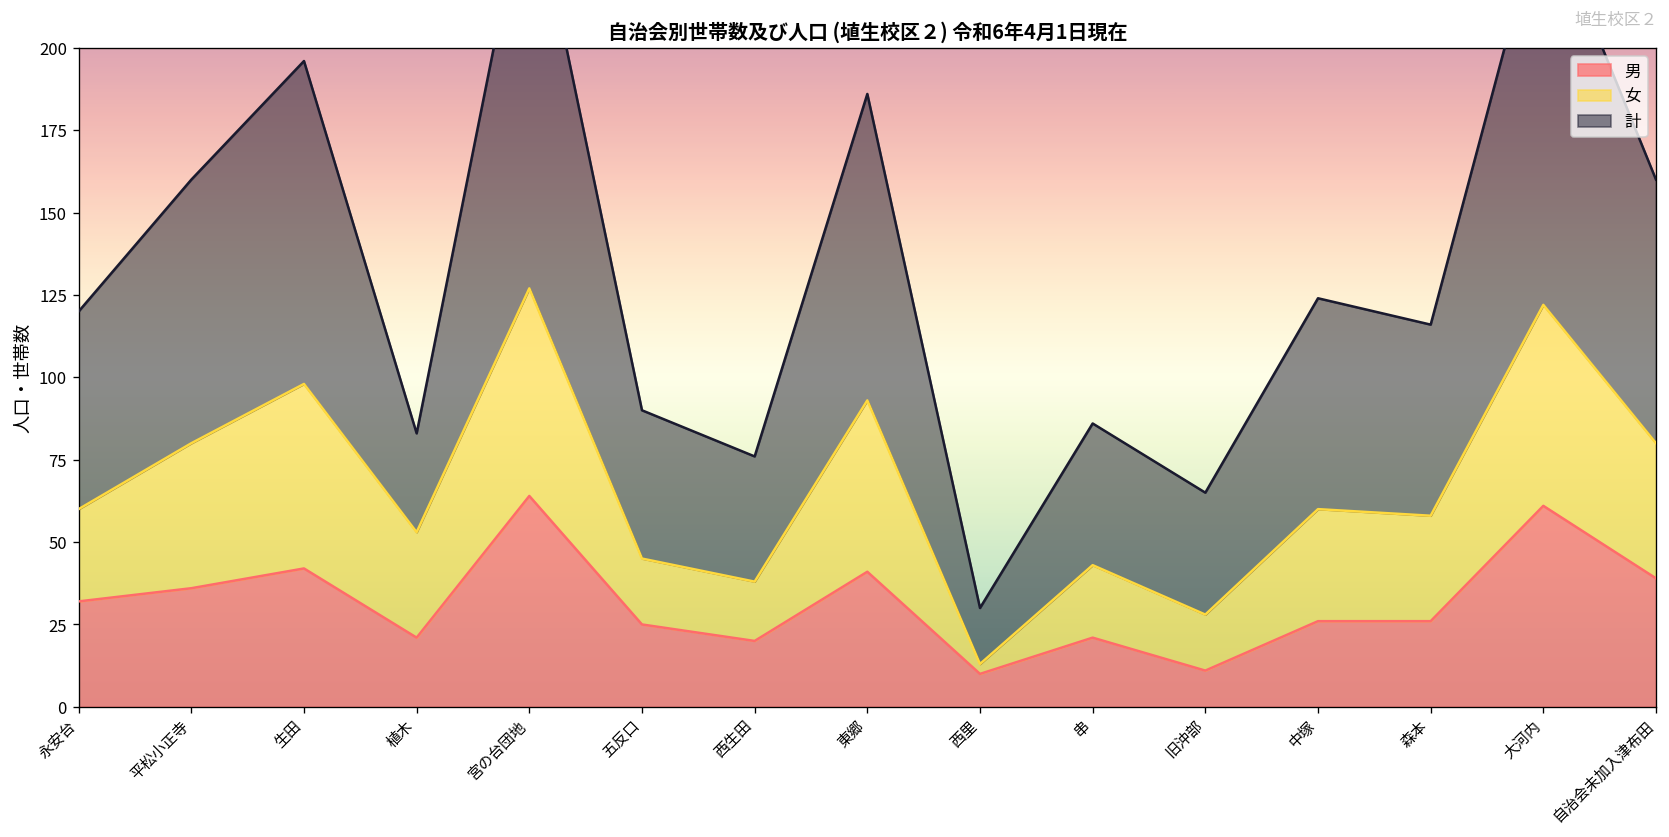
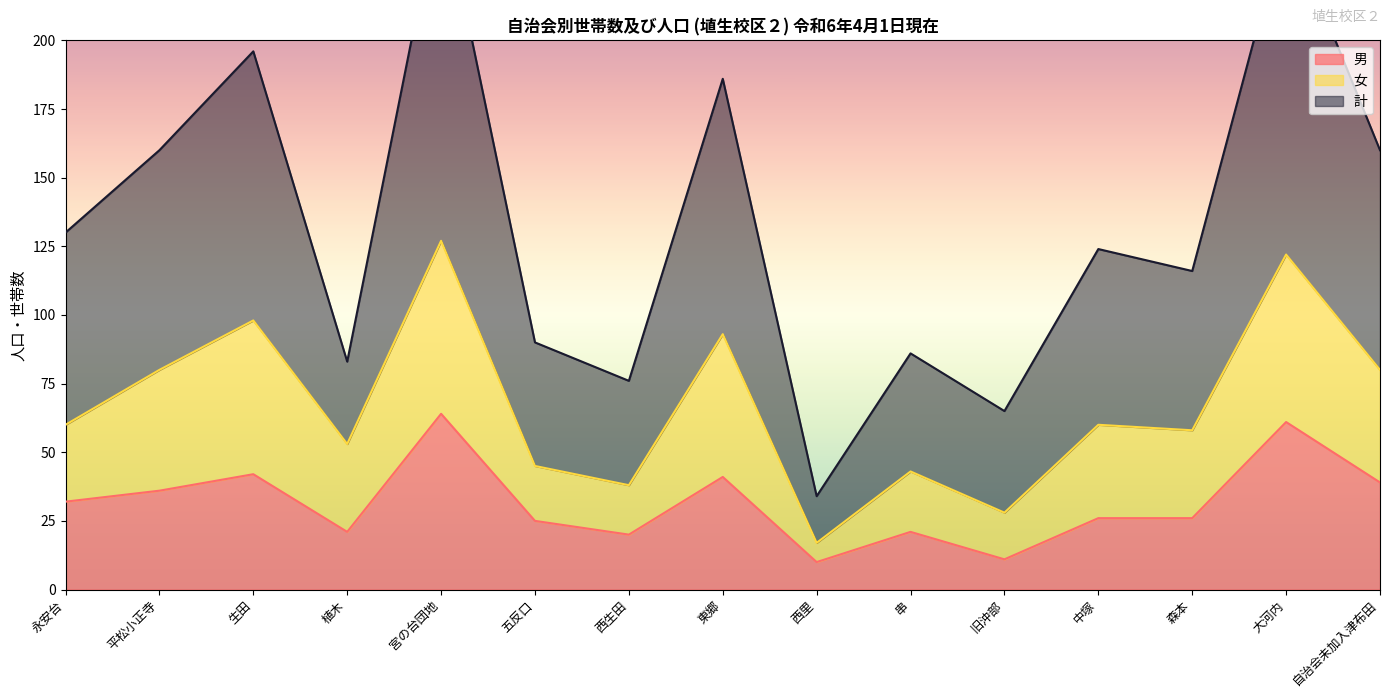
  {
    "男": {
      "永安台": 32,
      "平松小正寺": 36,
      "生田": 42,
      "植木": 21,
      "宮の台団地": 64,
      "五反口": 25,
      "西生田": 20,
      "東郷": 41,
      "西里": 10,
      "串": 21,
      "旧沖部": 11,
      "中塚": 26,
      "森本": 26,
      "大河内": 61,
      "自治会未加入津布田": 39
    },
    "女": {
      "永安台": 28,
      "平松小正寺": 44,
      "生田": 56,
      "植木": 32,
      "宮の台団地": 63,
      "五反口": 20,
      "西生田": 18,
      "東郷": 52,
-     "西里": 3,
+     "西里": 7,
      "串": 22,
      "旧沖部": 17,
      "中塚": 34,
      "森本": 32,
      "大河内": 61,
      "自治会未加入津布田": 41
    },
    "計": {
-     "永安台": 60,
+     "永安台": 70,
      "平松小正寺": 80,
      "生田": 98,
      "植木": 30,
      "五反口": 45,
      "西生田": 38,
      "東郷": 93,
      "西里": 17,
      "串": 43,
      "旧沖部": 37,
      "中塚": 64,
      "森本": 58,
      "自治会未加入津布田": 80
    }
  }
